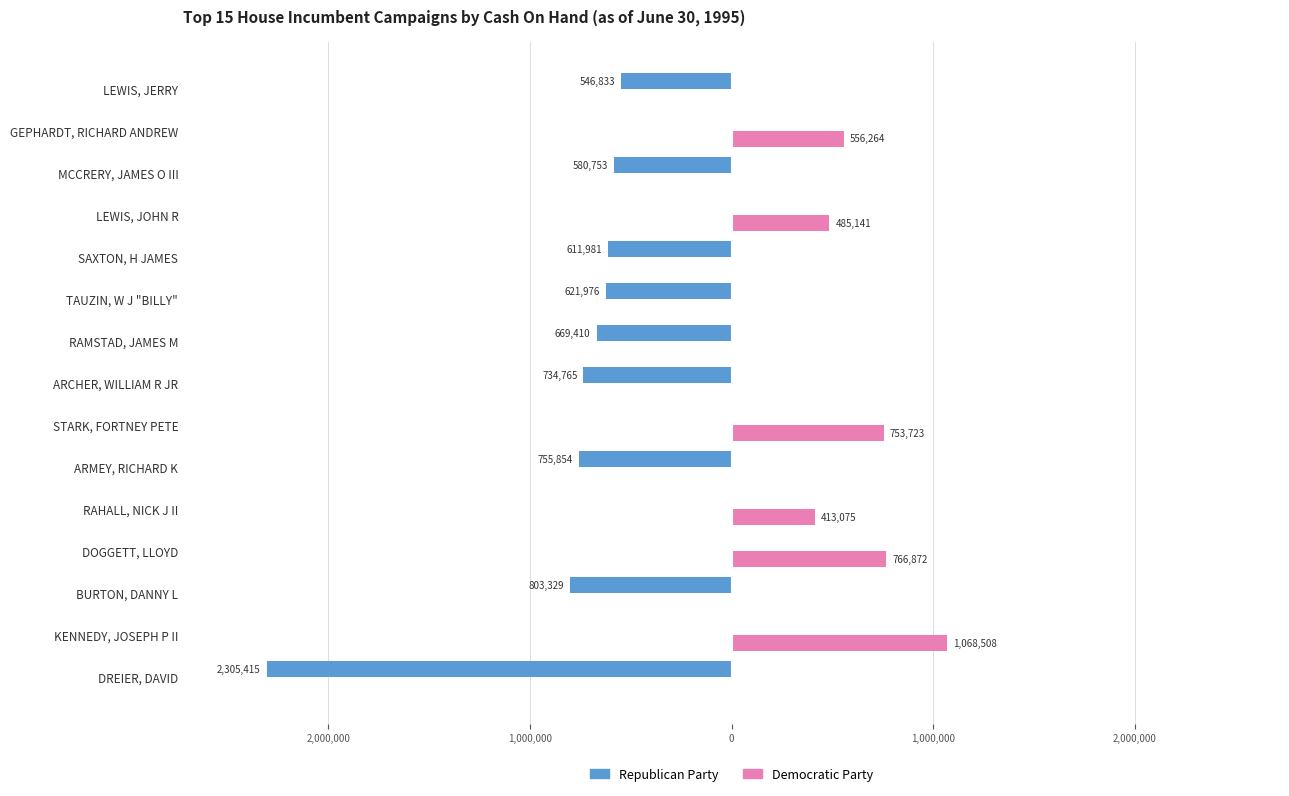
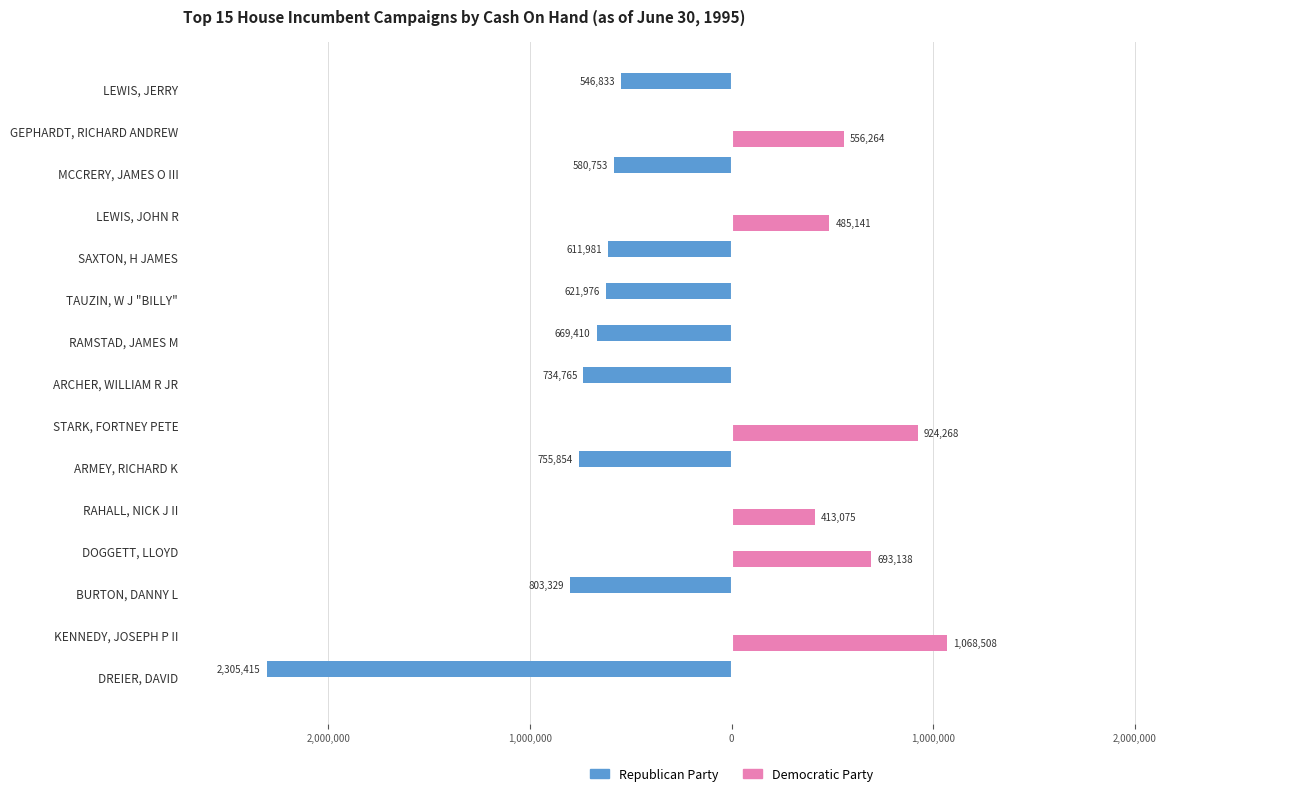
  {
    "Democratic Party": {
      "GEPHARDT, RICHARD ANDREW": "556,264",
      "LEWIS, JOHN R": "485,141",
-     "STARK, FORTNEY PETE": "753,723",
+     "STARK, FORTNEY PETE": "924,268",
      "RAHALL, NICK J II": "413,075",
-     "DOGGETT, LLOYD": "766,872",
+     "DOGGETT, LLOYD": "693,138",
      "KENNEDY, JOSEPH P II": "1,068,508"
    }
  }
